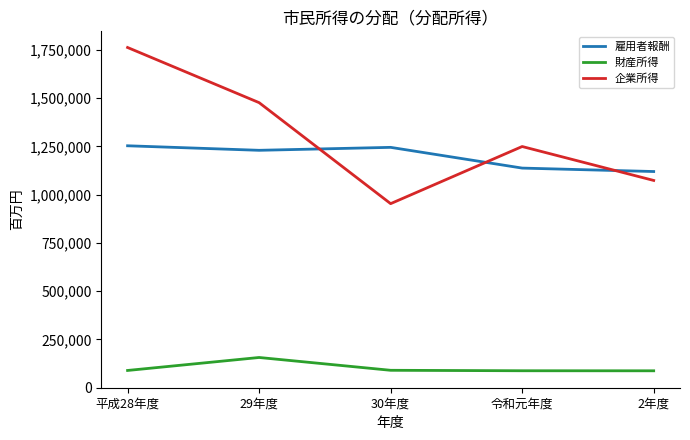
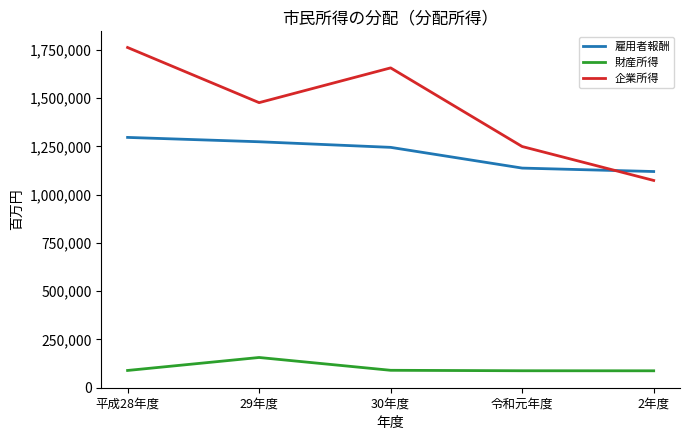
  {
    "雇用者報酬": {
-     "平成28年度": "1,250,000",
-     "29年度": "1,230,000",
+     "平成28年度": "1,300,000",
+     "29年度": "1,270,000",
      "30年度": "1,240,000",
      "令和元年度": "1,140,000",
      "2年度": "1,120,000"
    },
    "財産所得": {
      "平成28年度": "90,000",
      "29年度": "160,000",
      "30年度": "90,000",
      "令和元年度": "90,000",
      "2年度": "90,000"
    },
    "企業所得": {
      "平成28年度": "1,760,000",
      "29年度": "1,480,000",
-     "30年度": "950,000",
+     "30年度": "1,660,000",
      "令和元年度": "1,250,000",
      "2年度": "1,070,000"
    }
  }
